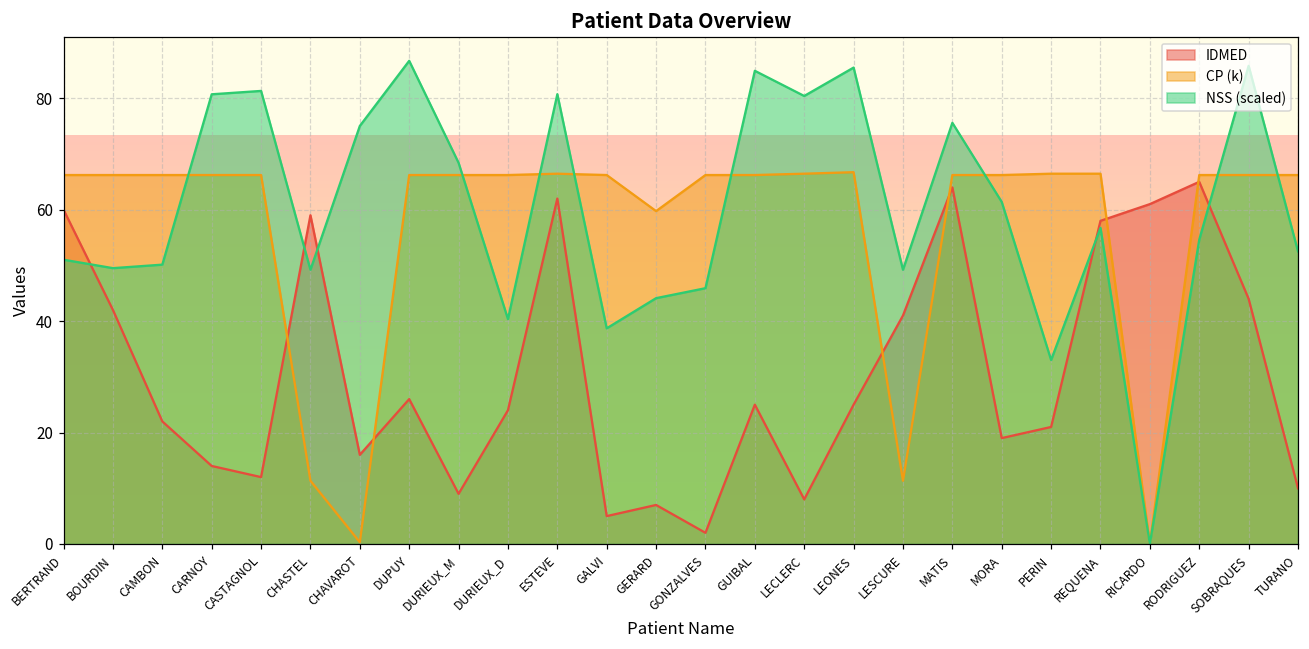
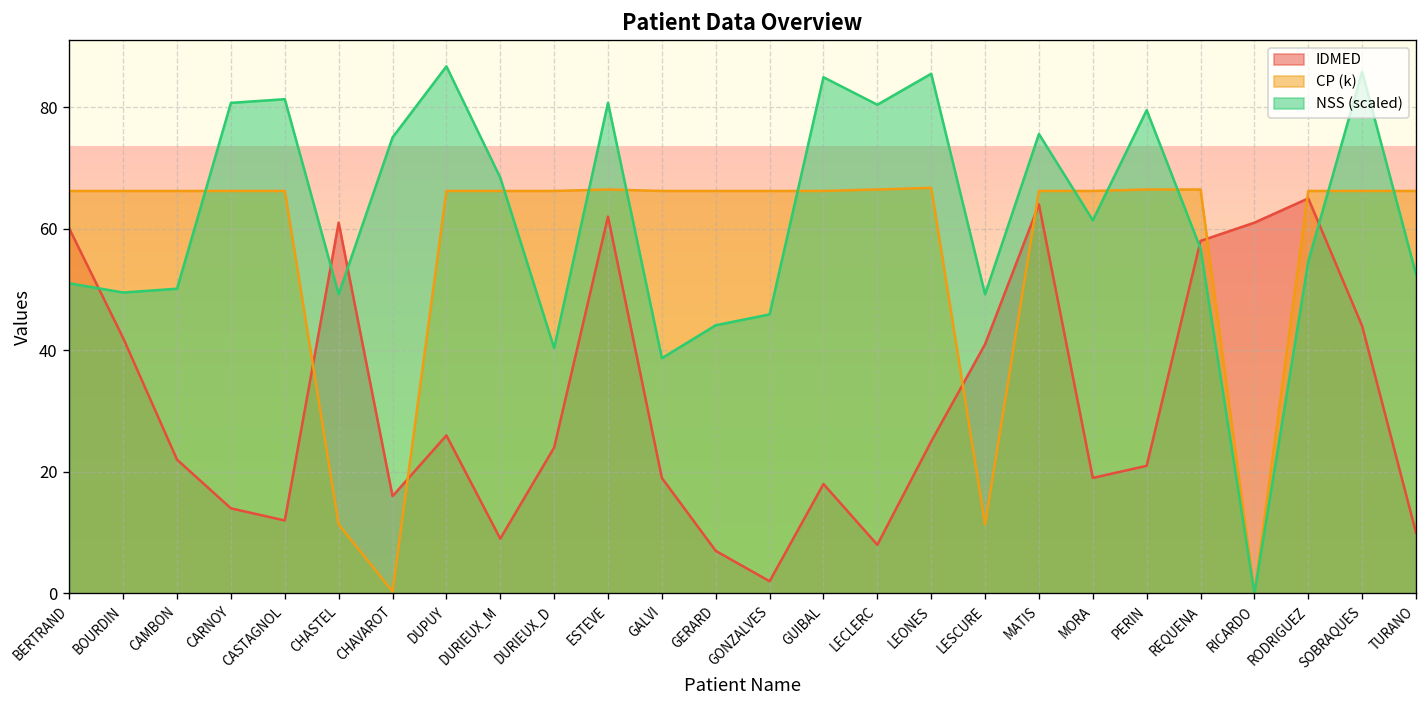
  {
    "IDMED": {
      "BERTRAND": 60,
      "BOURDIN": 42,
      "CAMBON": 22,
      "CARNOY": 14,
      "CASTAGNOL": 12,
-     "CHASTEL": 59,
+     "CHASTEL": 61,
      "CHAVAROT": 16,
      "DUPUY": 26,
      "DURIEUX_M": 9,
      "DURIEUX_D": 24,
      "ESTEVE": 62,
-     "GALVI": 5,
+     "GALVI": 19,
      "GERARD": 7,
      "GONZALVES": 2,
-     "GUIBAL": 25,
+     "GUIBAL": 18,
      "LECLERC": 8,
      "LEONES": 25,
      "LESCURE": 41,
      "MATIS": 64,
      "MORA": 19,
      "PERIN": 21,
      "REQUENA": 58,
      "RICARDO": 61,
      "RODRIGUEZ": 65,
      "SOBRAQUES": 44,
      "TURANO": 10
    },
    "CP (k)": {
      "BERTRAND": 66,
      "BOURDIN": 66,
      "CAMBON": 66,
      "CARNOY": 66,
      "CASTAGNOL": 66,
      "CHASTEL": 11,
      "CHAVAROT": 0,
      "DUPUY": 66,
      "DURIEUX_M": 66,
      "DURIEUX_D": 66,
      "ESTEVE": 66,
      "GALVI": 66,
-     "GERARD": 60,
+     "GERARD": 66,
      "GONZALVES": 66,
      "GUIBAL": 66,
      "LECLERC": 66,
      "LEONES": 67,
      "LESCURE": 11,
      "MATIS": 66,
      "MORA": 66,
      "PERIN": 66,
      "REQUENA": 66,
      "RODRIGUEZ": 66,
      "SOBRAQUES": 66,
      "TURANO": 66
    },
    "NSS (scaled)": {
      "BERTRAND": 51,
      "BOURDIN": 50,
      "CAMBON": 50,
      "CARNOY": 81,
      "CASTAGNOL": 81,
      "CHASTEL": 49,
      "CHAVAROT": 75,
      "DUPUY": 87,
      "DURIEUX_M": 68,
      "DURIEUX_D": 40,
      "ESTEVE": 81,
      "GALVI": 39,
      "GERARD": 44,
      "GONZALVES": 46,
      "GUIBAL": 85,
      "LECLERC": 80,
      "LEONES": 86,
      "LESCURE": 49,
      "MATIS": 76,
      "MORA": 61,
-     "PERIN": 33,
+     "PERIN": 80,
      "REQUENA": 57,
      "RODRIGUEZ": 55,
      "TURANO": 53
    }
  }
